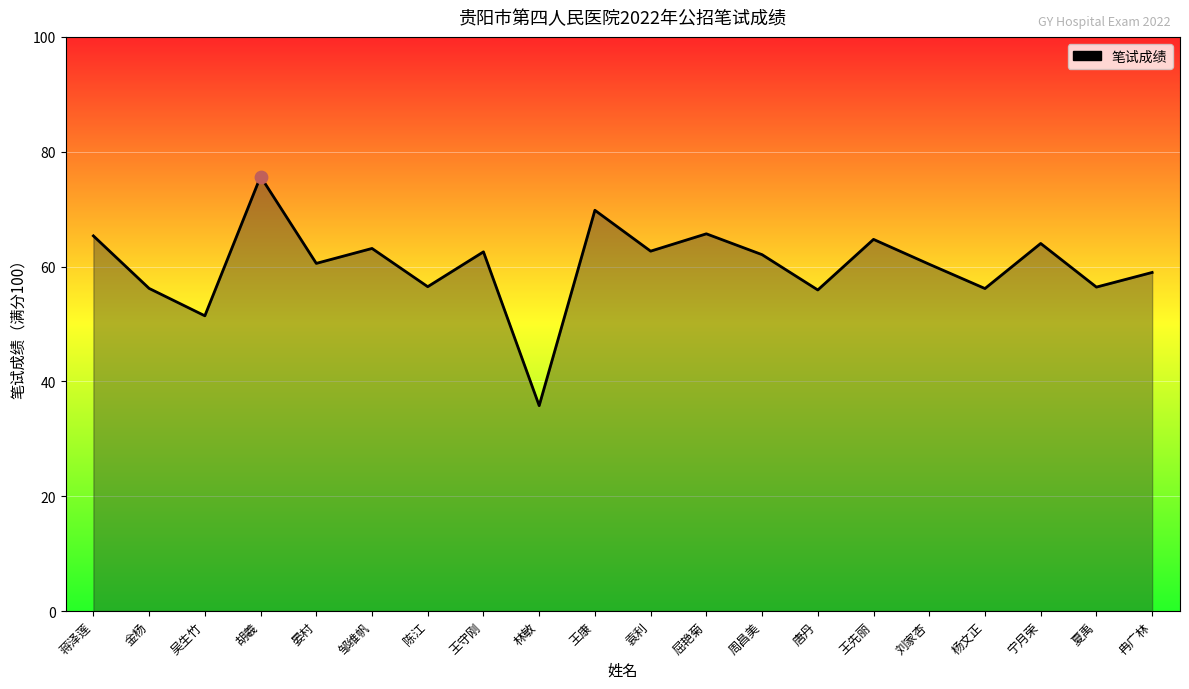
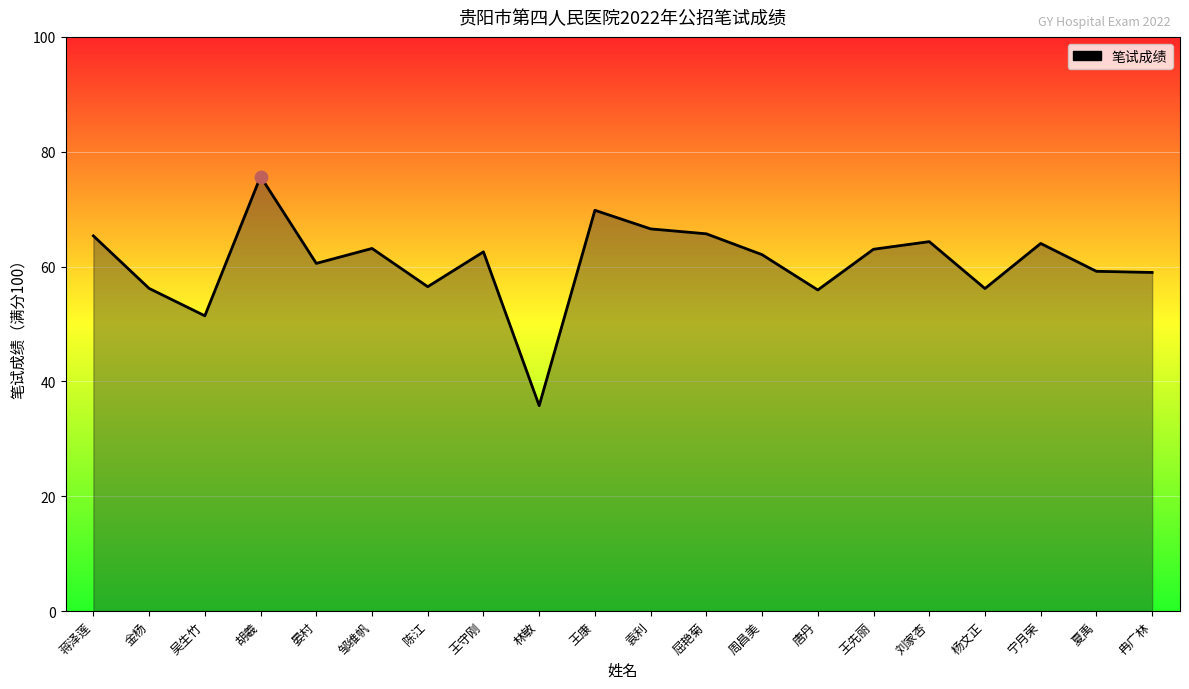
  {
    "笔试成绩": {
      "蒋泽莲": 65,
      "金杨": 56,
      "吴生竹": 51,
      "晏村": 61,
      "邹维帆": 63,
      "陈江": 56,
      "王守刚": 63,
      "林敏": 36,
      "王康": 70,
-     "袁利": 63,
+     "袁利": 67,
      "屈艳菊": 66,
      "周昌美": 62,
      "唐丹": 56,
-     "王先丽": 65,
-     "刘家杏": 60,
+     "王先丽": 63,
+     "刘家杏": 64,
      "杨文正": 56,
      "宁月荣": 64,
-     "夏禹": 56,
+     "夏禹": 59,
      "冉广林": 59
    }
  }
